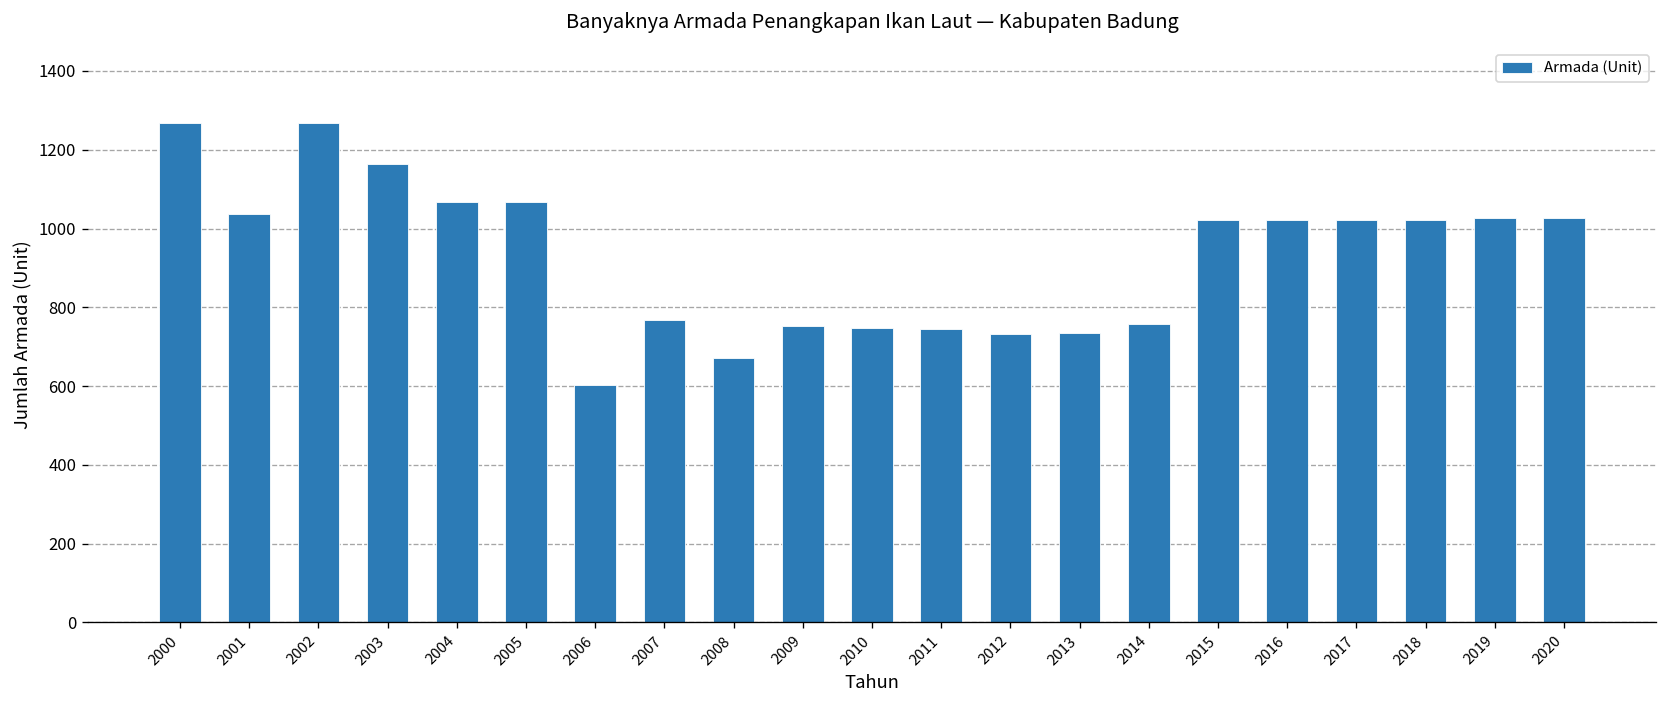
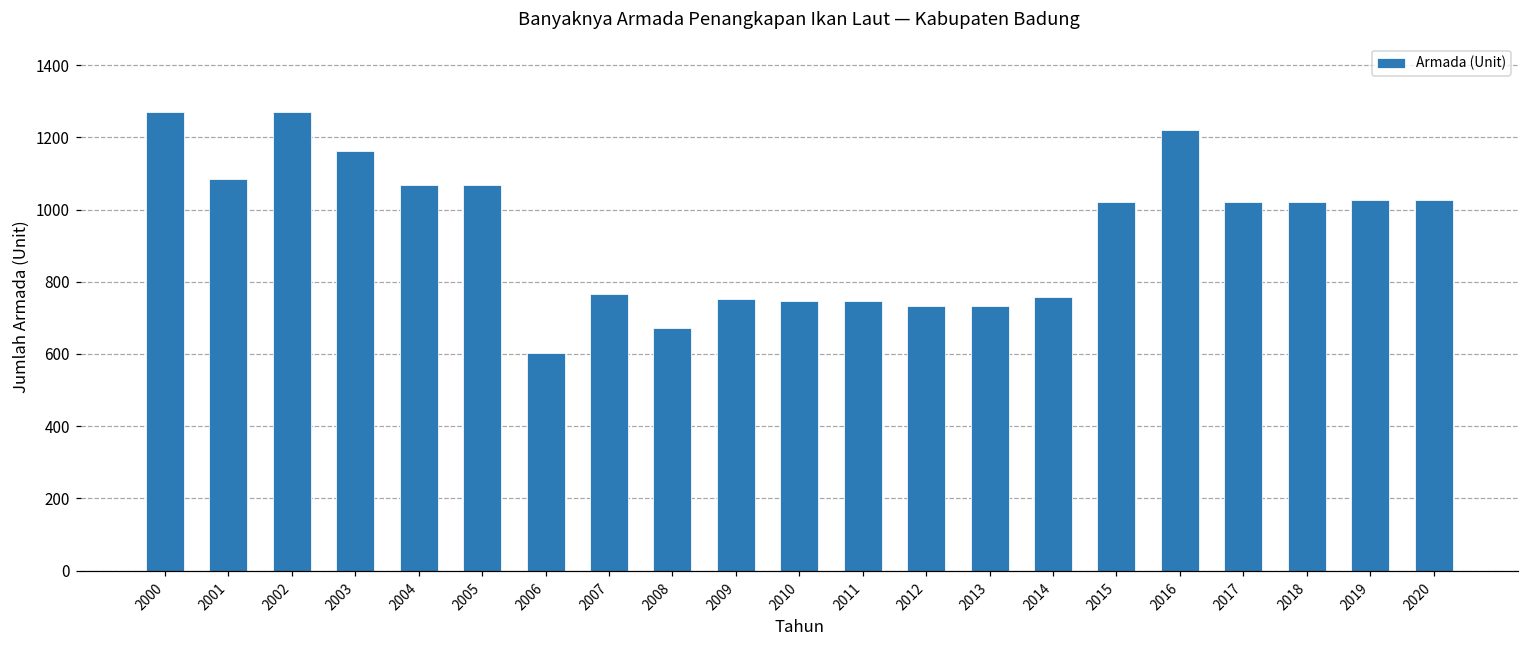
  {
    "2000": 1270,
-   "2001": 1040,
+   "2001": 1080,
    "2002": 1270,
    "2003": 1160,
    "2004": 1070,
    "2005": 1070,
    "2006": 600,
    "2007": 770,
    "2008": 670,
    "2009": 750,
    "2010": 750,
    "2011": 750,
    "2012": 730,
    "2013": 730,
    "2014": 760,
    "2015": 1020,
-   "2016": 1020,
+   "2016": 1220,
    "2017": 1020,
    "2018": 1020,
    "2019": 1030,
    "2020": 1030
  }
